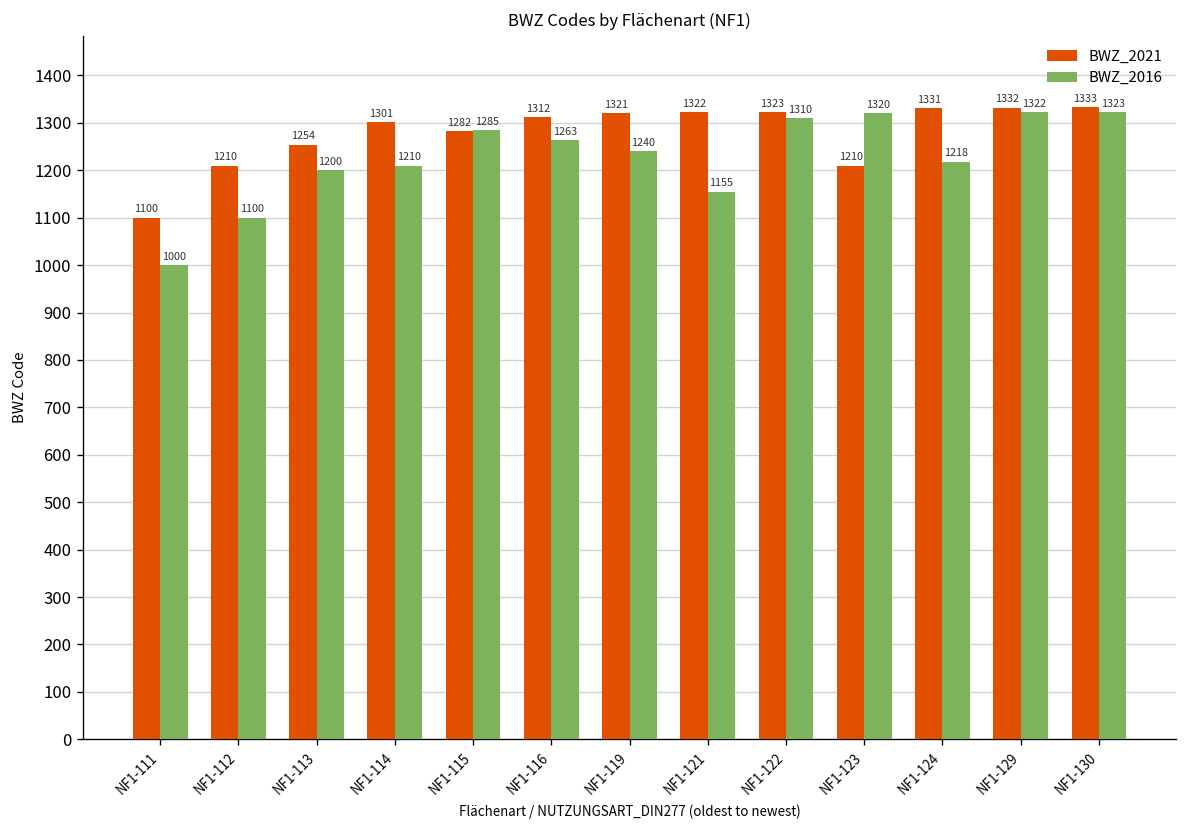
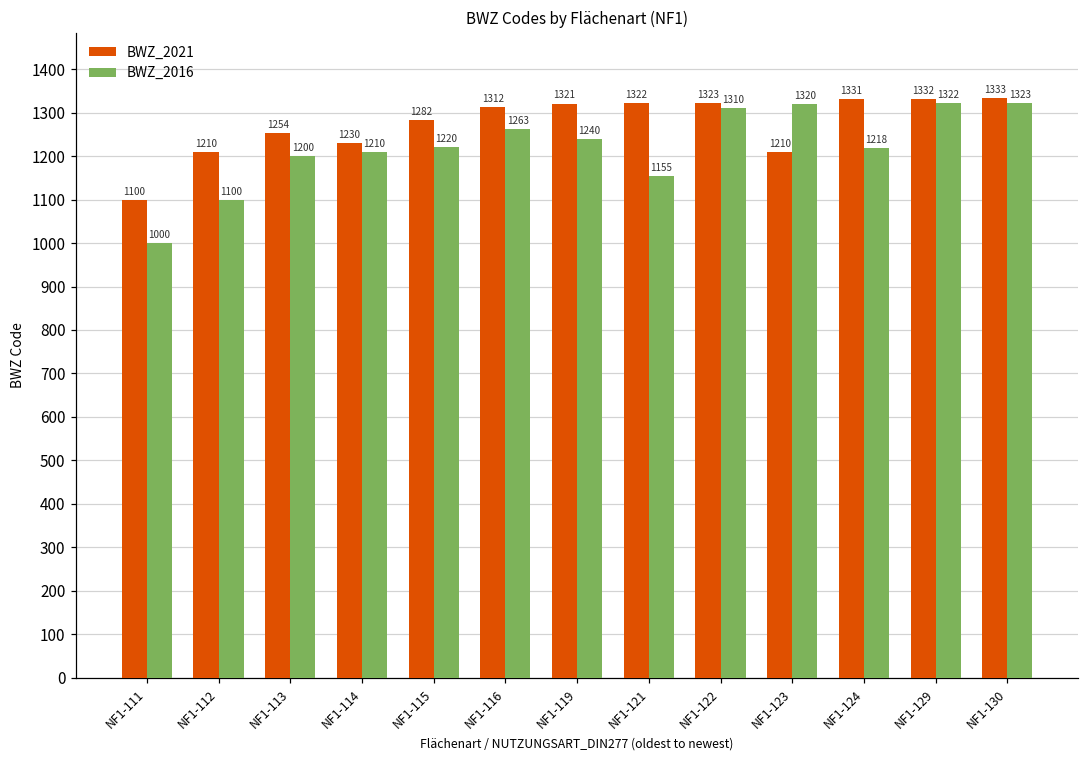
  {
    "BWZ_2021": {
      "NF1-111": 1100,
      "NF1-112": 1210,
      "NF1-113": 1254,
-     "NF1-114": 1301,
+     "NF1-114": 1230,
      "NF1-115": 1282,
      "NF1-116": 1312,
      "NF1-119": 1321,
      "NF1-121": 1322,
      "NF1-122": 1323,
      "NF1-123": 1210,
      "NF1-124": 1331,
      "NF1-129": 1332,
      "NF1-130": 1333
    },
    "BWZ_2016": {
      "NF1-111": 1000,
      "NF1-112": 1100,
      "NF1-113": 1200,
      "NF1-114": 1210,
-     "NF1-115": 1285,
+     "NF1-115": 1220,
      "NF1-116": 1263,
      "NF1-119": 1240,
      "NF1-121": 1155,
      "NF1-122": 1310,
      "NF1-123": 1320,
      "NF1-124": 1218,
      "NF1-129": 1322,
      "NF1-130": 1323
    }
  }
